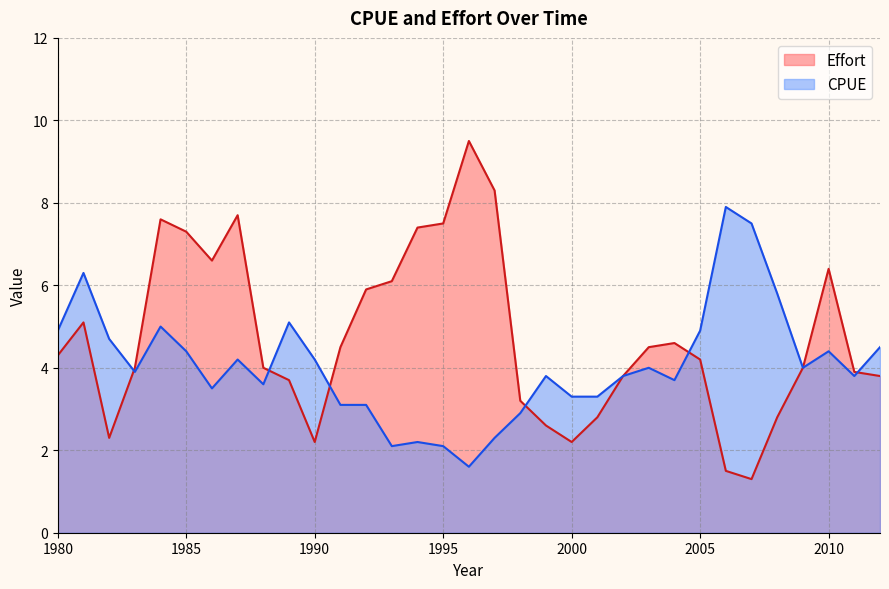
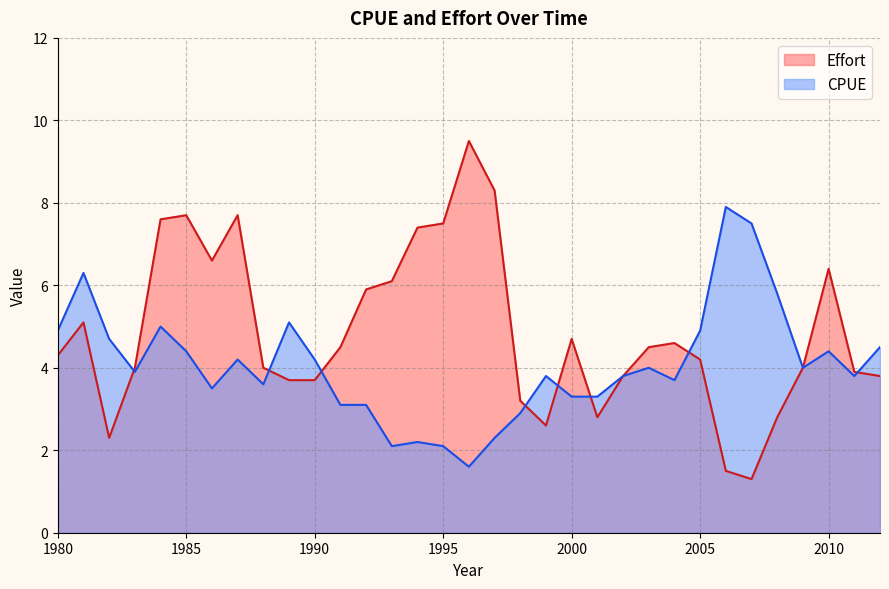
  {
    "Effort": {
      "1980": 4.3,
-     "1985": 7.3,
-     "1990": 2.2,
+     "1985": 7.7,
+     "1990": 3.7,
      "1995": 7.5,
-     "2000": 2.2,
+     "2000": 4.7,
      "2005": 4.2,
      "2010": 6.4
    },
    "CPUE": {
      "1980": 4.9,
      "1985": 4.4,
      "1990": 4.2,
      "1995": 2.1,
      "2000": 3.3,
      "2005": 4.9,
      "2010": 4.4
    }
  }
